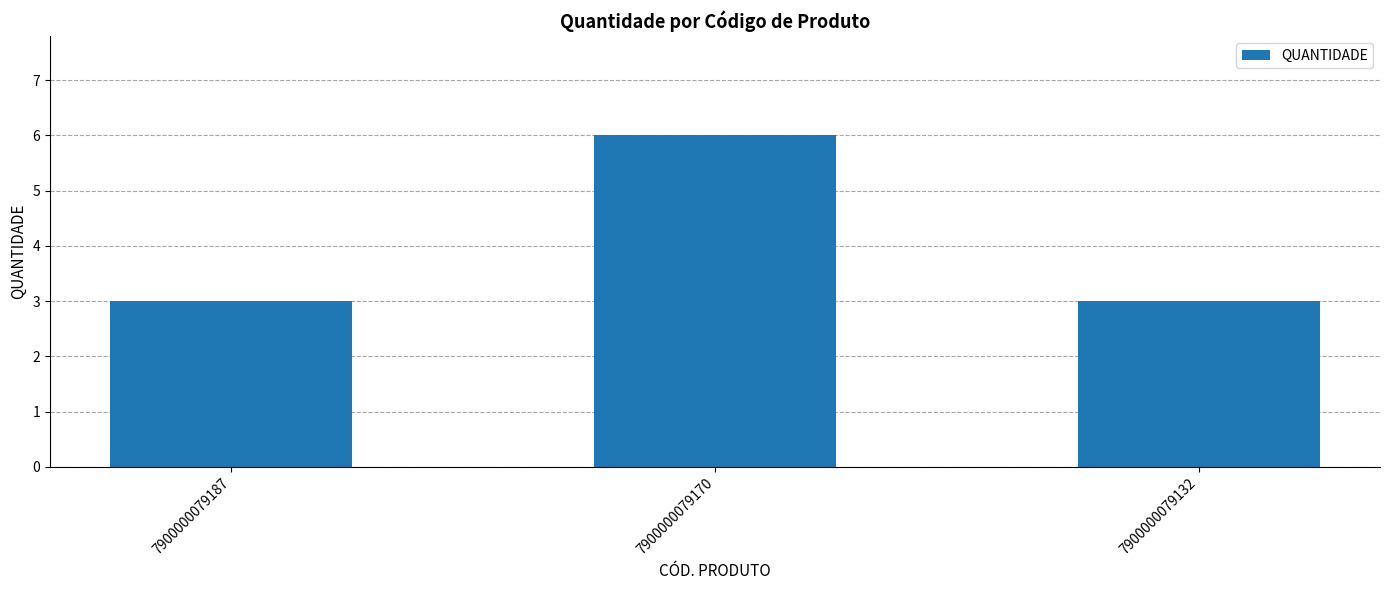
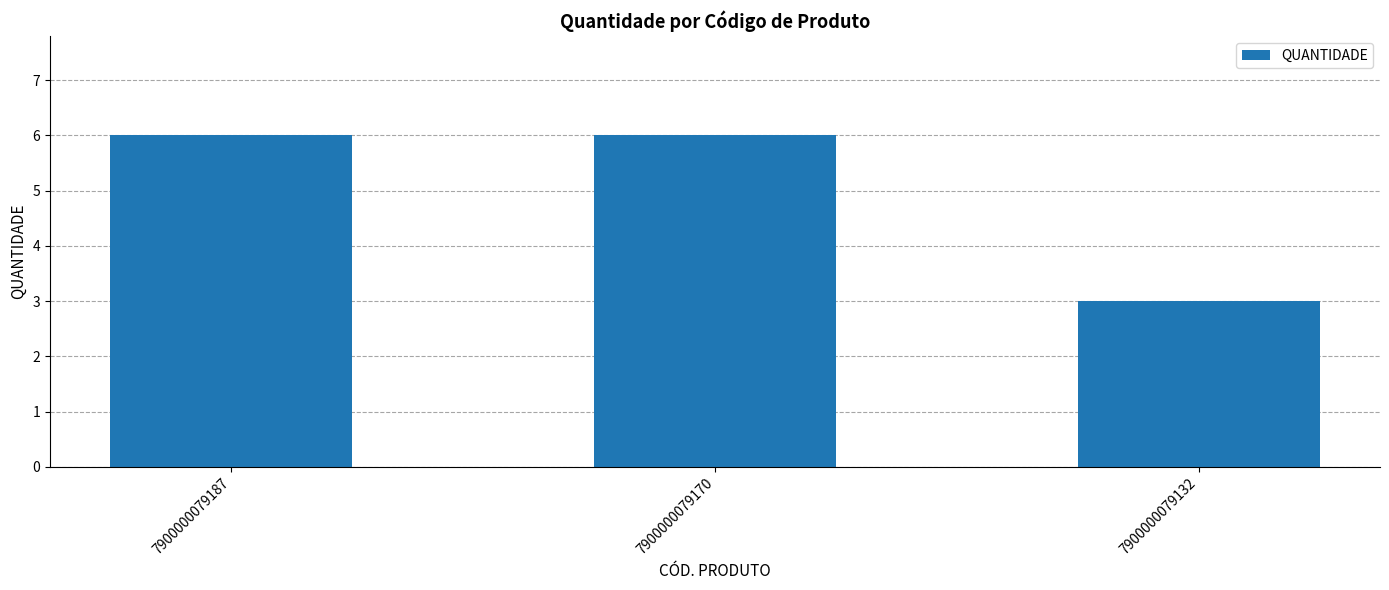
  {
-   "7900000079187": 3,
+   "7900000079187": 6,
    "7900000079170": 6,
    "7900000079132": 3
  }
